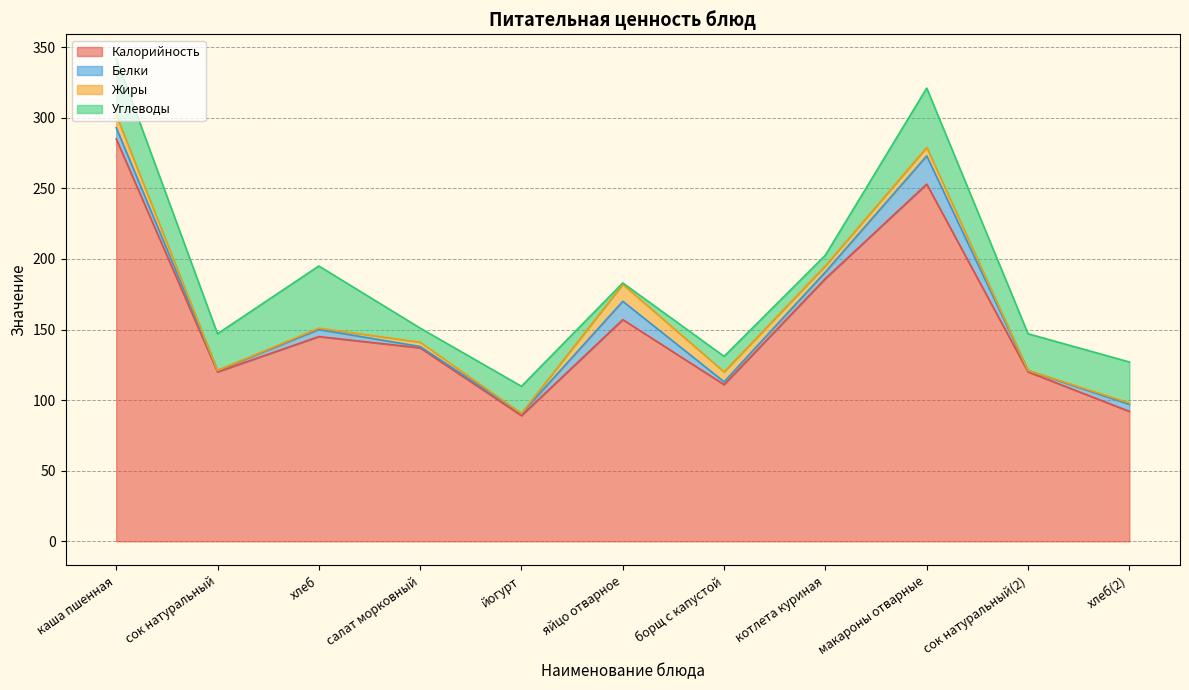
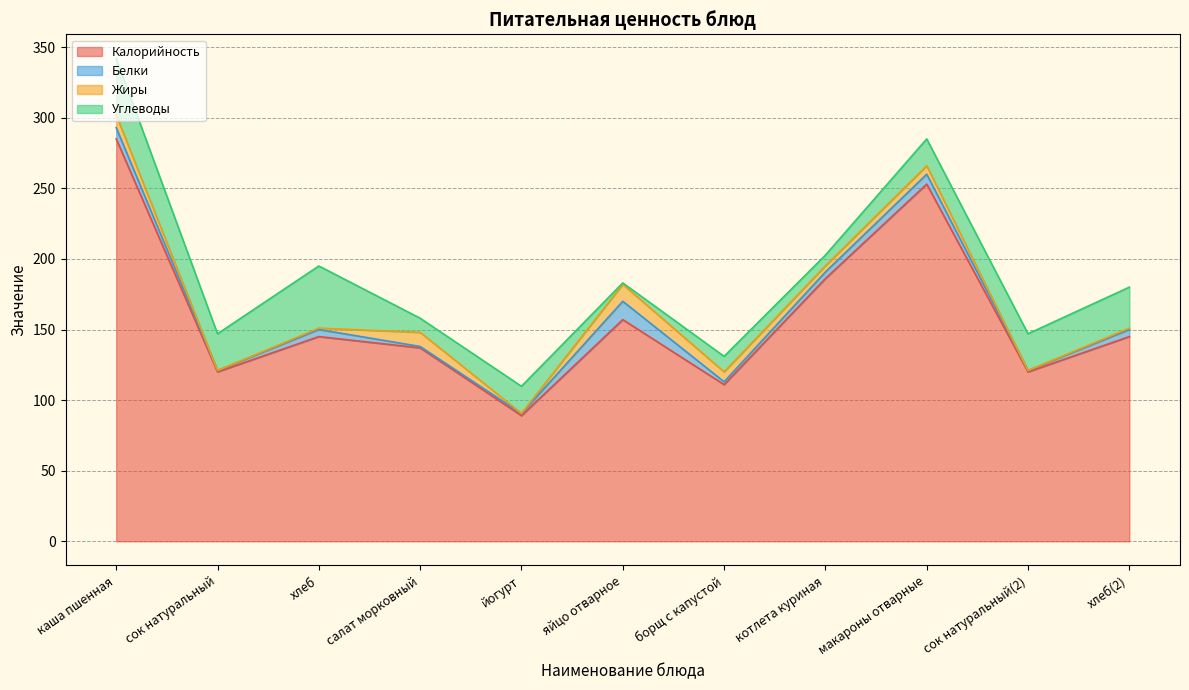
  {
    "Калорийность": {
      "каша пшенная": 285,
      "хлеб": 145,
      "яйцо отварное": 157,
      "борщ с капустой": 111,
      "котлета куриная": 186,
      "макароны отварные": 253,
-     "хлеб(2)": 92
+     "хлеб(2)": 145
    },
    "Белки": {
      "каша пшенная": 8,
      "яйцо отварное": 13,
      "борщ с капустой": 2,
      "котлета куриная": 5,
-     "макароны отварные": 20
+     "макароны отварные": 7
    },
    "Жиры": {
-     "салат морковный": 3,
+     "салат морковный": 10,
      "борщ с капустой": 7,
      "котлета куриная": 4,
      "макароны отварные": 6
    },
    "Углеводы": {
      "сок натуральный": 26,
      "хлеб": 44,
      "салат морковный": 10,
      "йогурт": 19,
      "борщ с капустой": 11,
      "котлета куриная": 8,
-     "макароны отварные": 42,
+     "макароны отварные": 19,
      "сок натуральный(2)": 26,
      "хлеб(2)": 29
    }
  }
